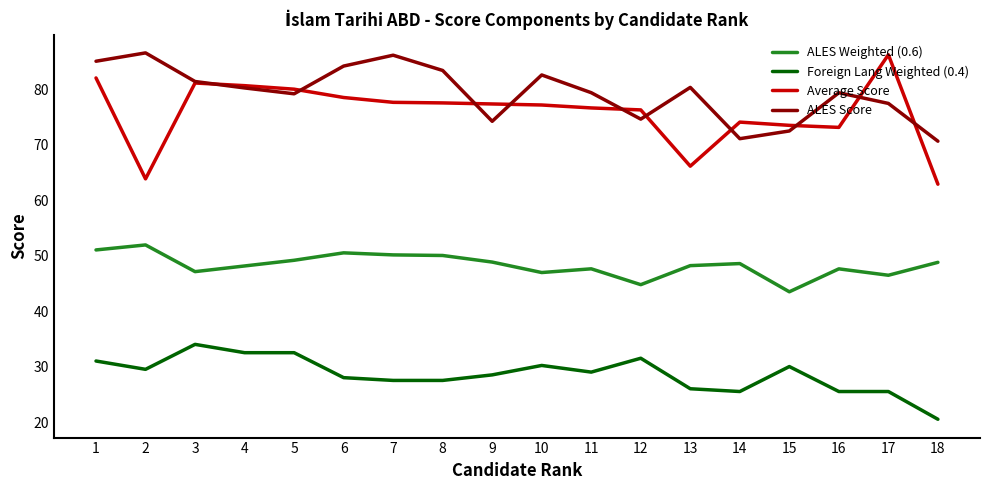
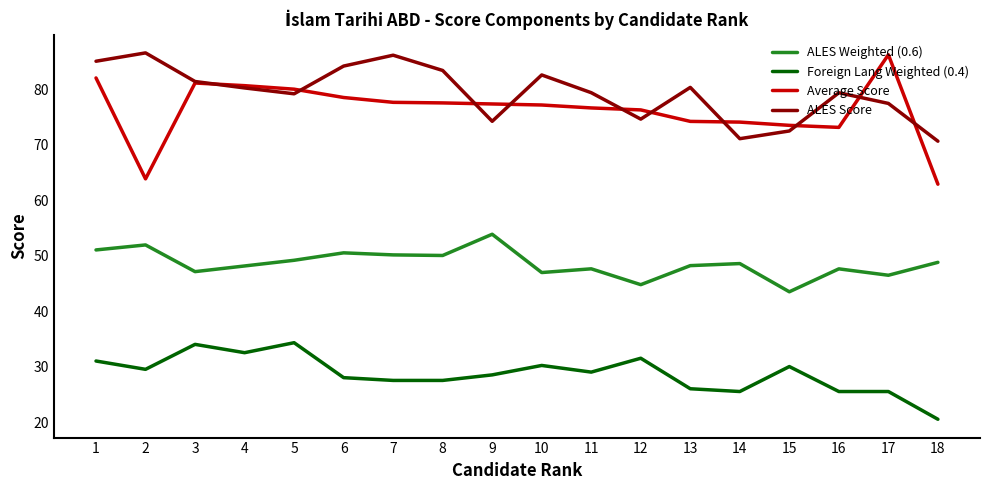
  {
    "ALES Weighted (0.6)": {
      "1": 51,
      "2": 52,
      "3": 47,
      "4": 48,
      "5": 49,
      "6": 50,
      "7": 50,
      "8": 50,
-     "9": 49,
+     "9": 54,
      "10": 47,
      "11": 48,
      "12": 45,
      "13": 48,
      "14": 49,
      "15": 43,
      "16": 48,
      "17": 46,
      "18": 49
    },
    "Foreign Lang Weighted (0.4)": {
      "1": 31,
      "2": 30,
      "3": 34,
      "4": 33,
-     "5": 33,
+     "5": 34,
      "6": 28,
      "7": 28,
      "8": 28,
      "9": 29,
      "10": 30,
      "11": 29,
      "12": 32,
      "13": 26,
      "14": 26,
      "15": 30,
      "16": 26,
      "17": 26,
      "18": 21
    },
    "Average Score": {
      "1": 82,
      "2": 64,
      "5": 80,
      "6": 78,
      "7": 78,
      "8": 78,
      "9": 77,
      "10": 77,
      "11": 77,
      "12": 76,
-     "13": 66,
+     "13": 74,
      "14": 74,
      "15": 73,
      "16": 73,
      "17": 86,
      "18": 63
    },
    "ALES Score": {
      "1": 85,
      "2": 87,
      "5": 79,
      "6": 84,
      "7": 86,
      "8": 83,
      "9": 74,
      "10": 83,
      "11": 79,
      "12": 75,
      "13": 80,
      "14": 71,
      "15": 72,
      "16": 79,
      "17": 77,
      "18": 71
    }
  }
